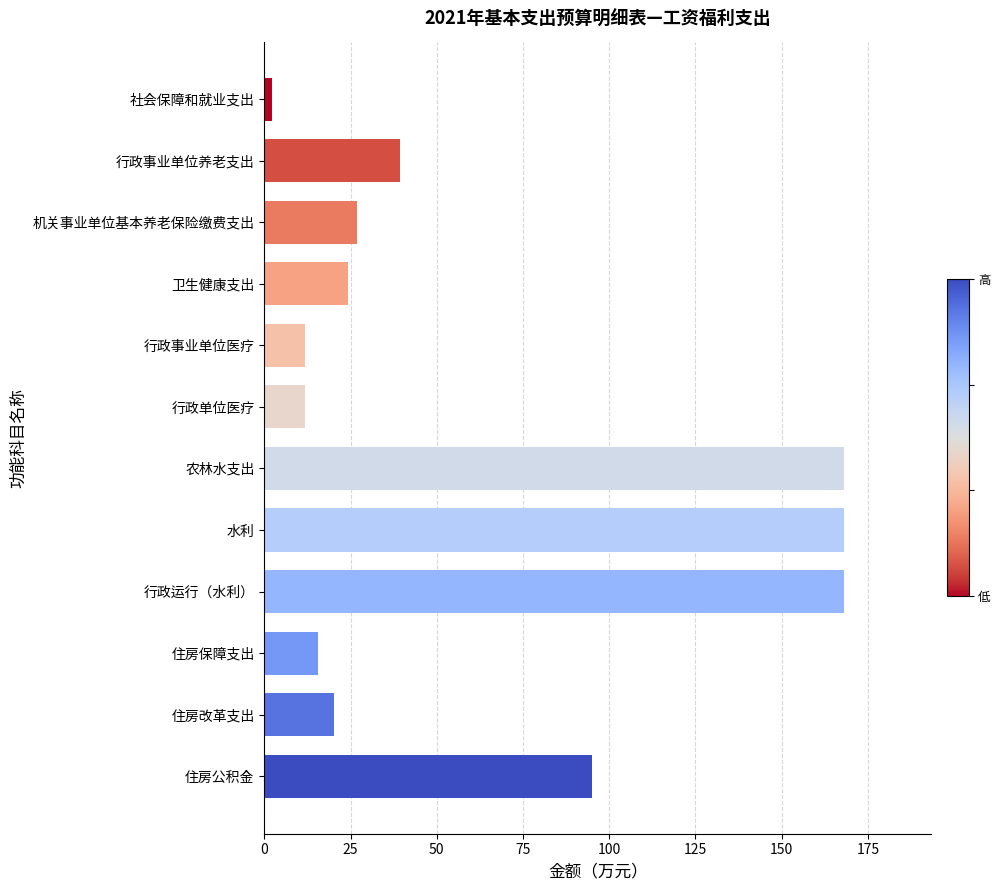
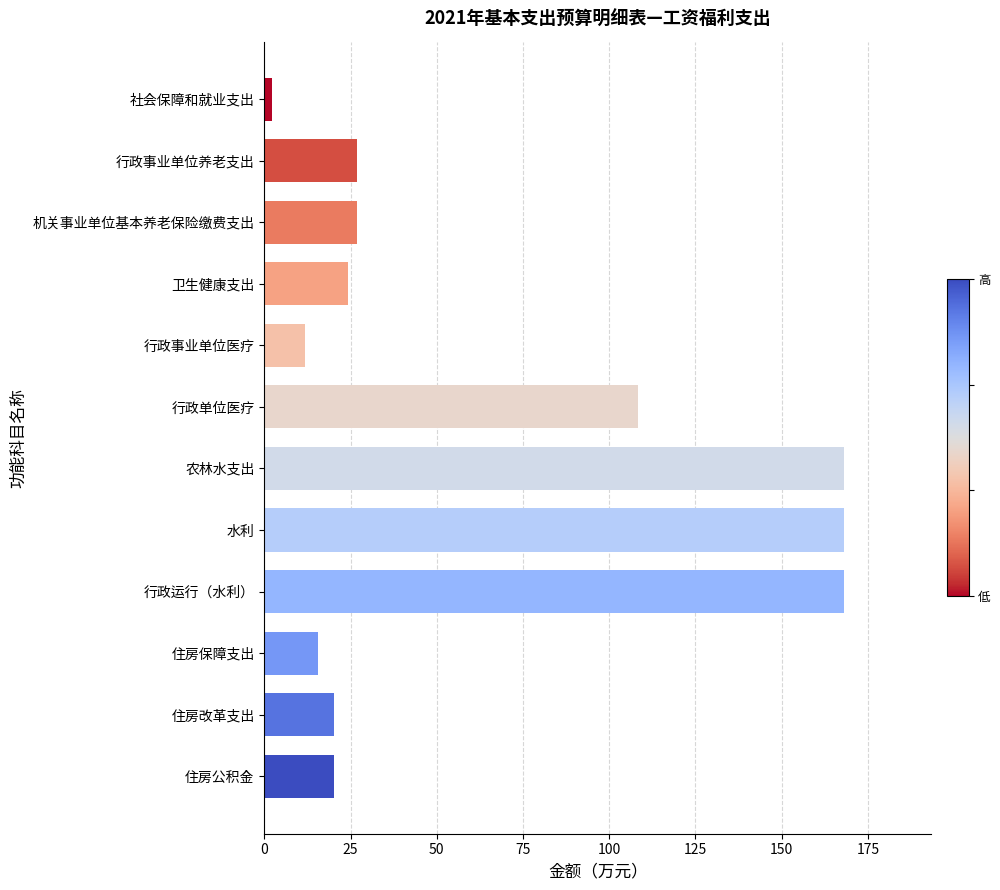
  {
    "社会保障和就业支出": 2,
-   "行政事业单位养老支出": 39,
+   "行政事业单位养老支出": 27,
    "机关事业单位基本养老保险缴费支出": 27,
    "卫生健康支出": 24,
    "行政事业单位医疗": 12,
-   "行政单位医疗": 12,
+   "行政单位医疗": 108,
    "农林水支出": 168,
    "水利": 168,
    "行政运行（水利）": 168,
    "住房保障支出": 15,
    "住房改革支出": 20,
-   "住房公积金": 95
+   "住房公积金": 20
  }
